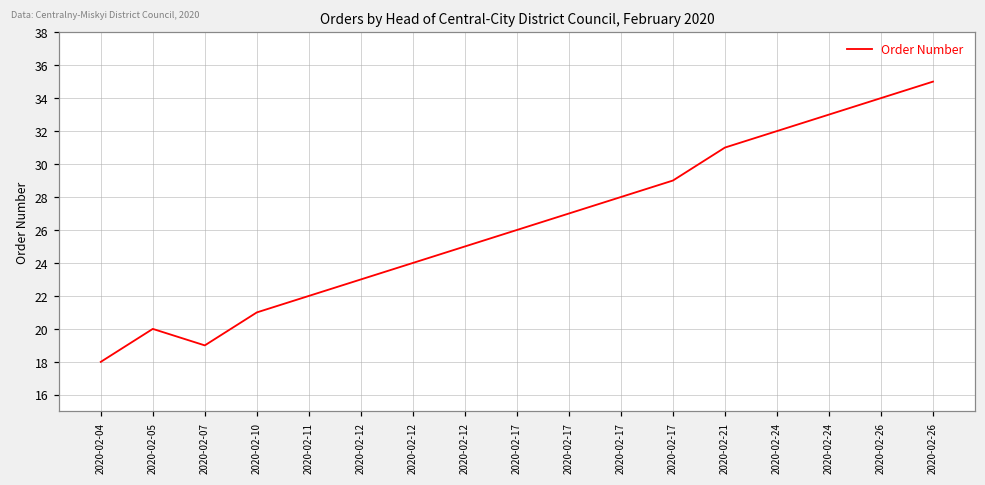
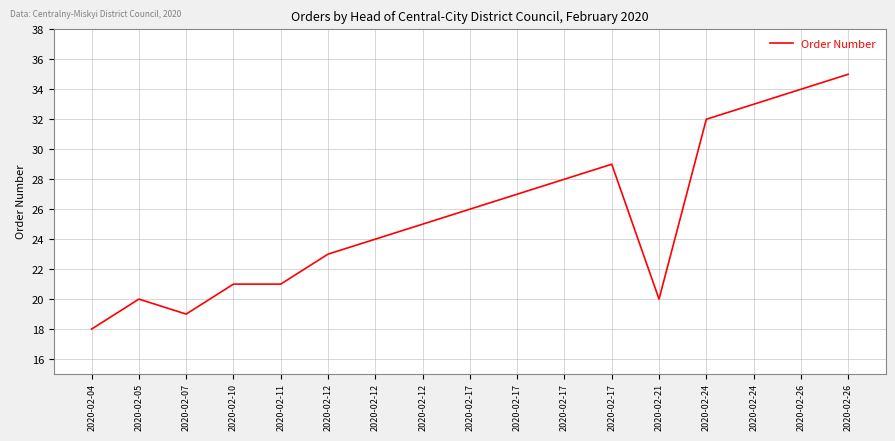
  {
    "2020-02-04": 18,
    "2020-02-05": 20,
    "2020-02-07": 19,
    "2020-02-10": 21,
-   "2020-02-11": 22,
-   "2020-02-21": 31
+   "2020-02-11": 21,
+   "2020-02-21": 20
  }
